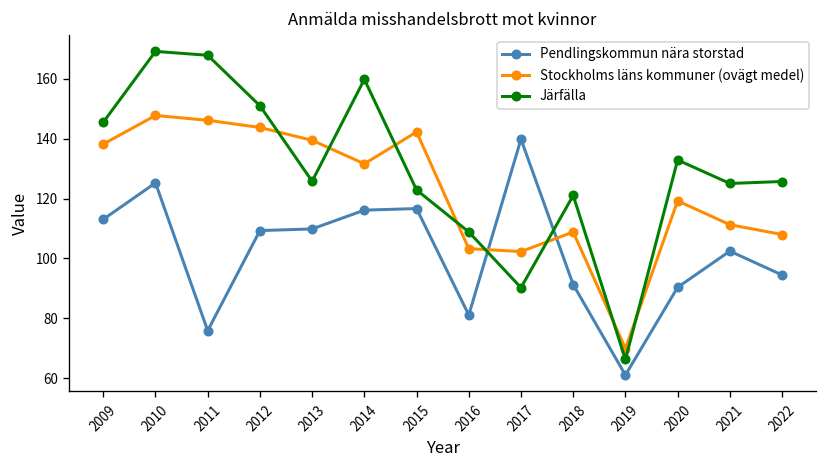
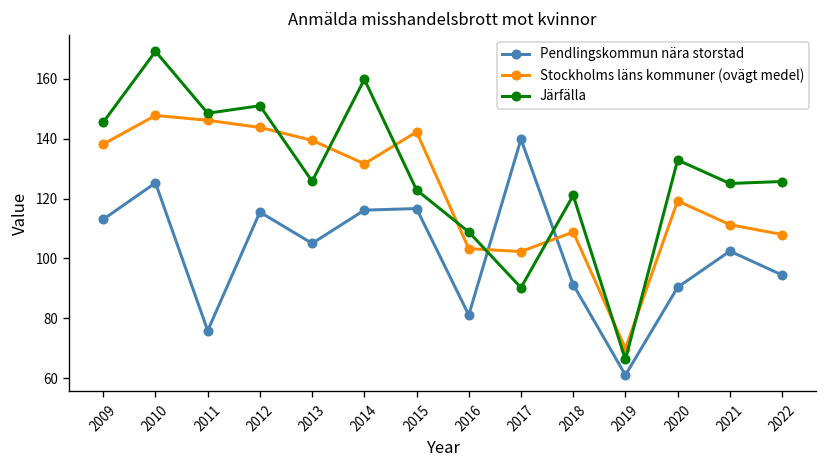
  {
    "Pendlingskommun nära storstad": {
      "2009": 113,
      "2010": 125,
      "2011": 76,
-     "2012": 109,
-     "2013": 110,
+     "2012": 115,
+     "2013": 105,
      "2014": 116,
      "2015": 117,
      "2016": 81,
      "2017": 140,
      "2018": 91,
      "2019": 61,
      "2020": 90,
      "2021": 102,
      "2022": 94
    },
    "Stockholms läns kommuner (ovägt medel)": {
      "2009": 138,
      "2010": 148,
      "2011": 146,
      "2012": 144,
      "2013": 139,
      "2014": 132,
      "2015": 142,
      "2016": 103,
      "2017": 102,
      "2018": 109,
      "2019": 70,
      "2020": 119,
      "2021": 111,
      "2022": 108
    },
    "Järfälla": {
      "2009": 145,
      "2010": 169,
-     "2011": 168,
+     "2011": 149,
      "2012": 151,
      "2013": 126,
      "2014": 160,
      "2015": 123,
      "2016": 109,
      "2017": 90,
      "2018": 121,
      "2019": 66,
      "2020": 133,
      "2021": 125,
      "2022": 126
    }
  }
